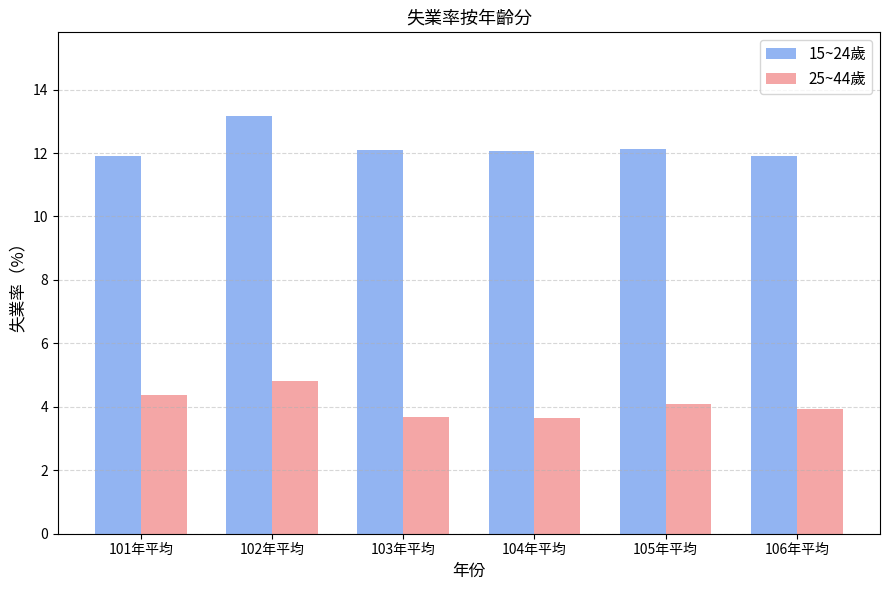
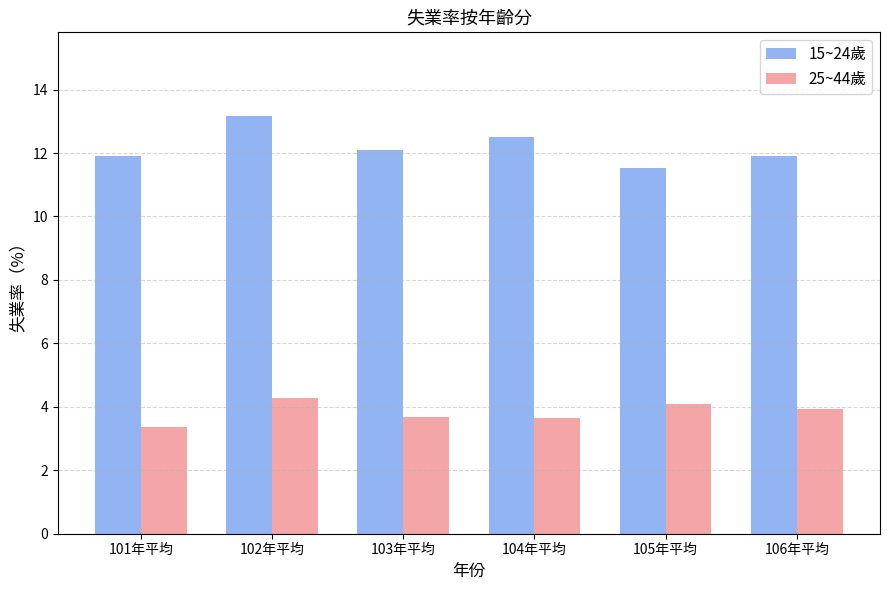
  {
    "15~24歲": {
      "101年平均": 11.9,
      "102年平均": 13.2,
      "103年平均": 12.1,
-     "104年平均": 12.1,
-     "105年平均": 12.1,
+     "104年平均": 12.5,
+     "105年平均": 11.5,
      "106年平均": 11.9
    },
    "25~44歲": {
-     "101年平均": 4.4,
-     "102年平均": 4.8,
+     "101年平均": 3.4,
+     "102年平均": 4.3,
      "103年平均": 3.7,
      "104年平均": 3.7,
      "105年平均": 4.1,
      "106年平均": 3.9
    }
  }
